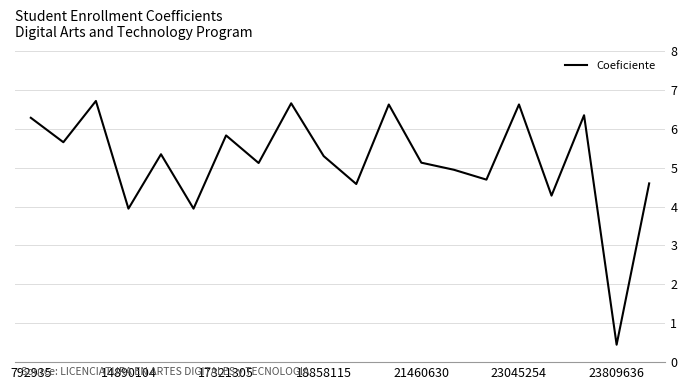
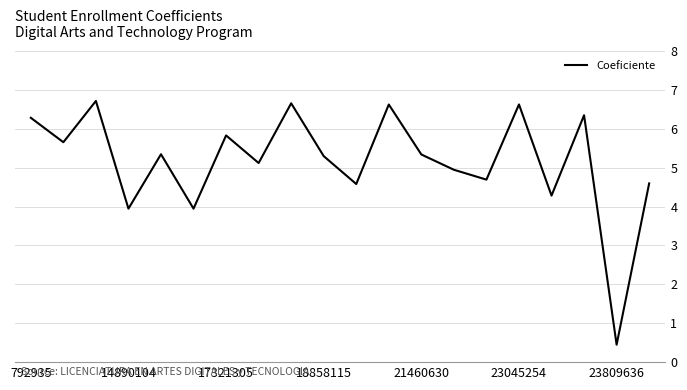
  {
    "792935": 6.3,
    "14890104": 3.9,
    "17321305": 5.8,
    "18858115": 5.3,
-   "21460630": 5.1,
+   "21460630": 5.3,
    "23045254": 6.6,
    "23809636": 0.4
  }
